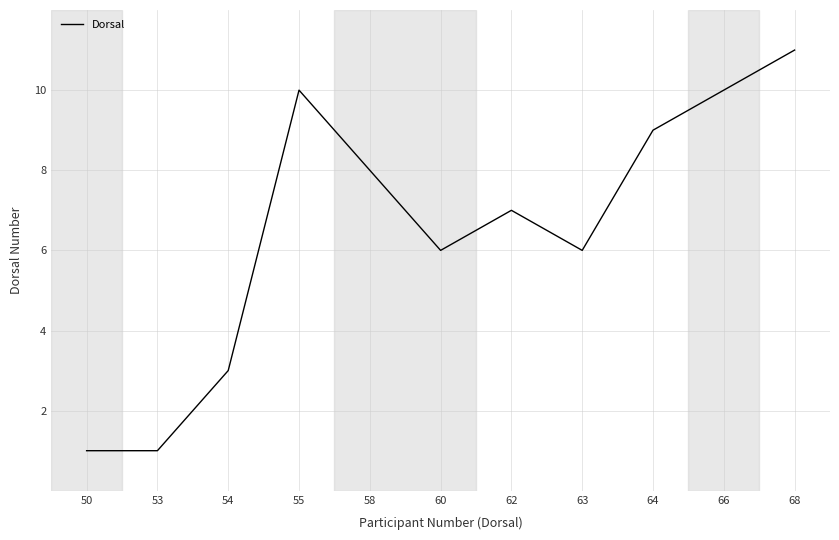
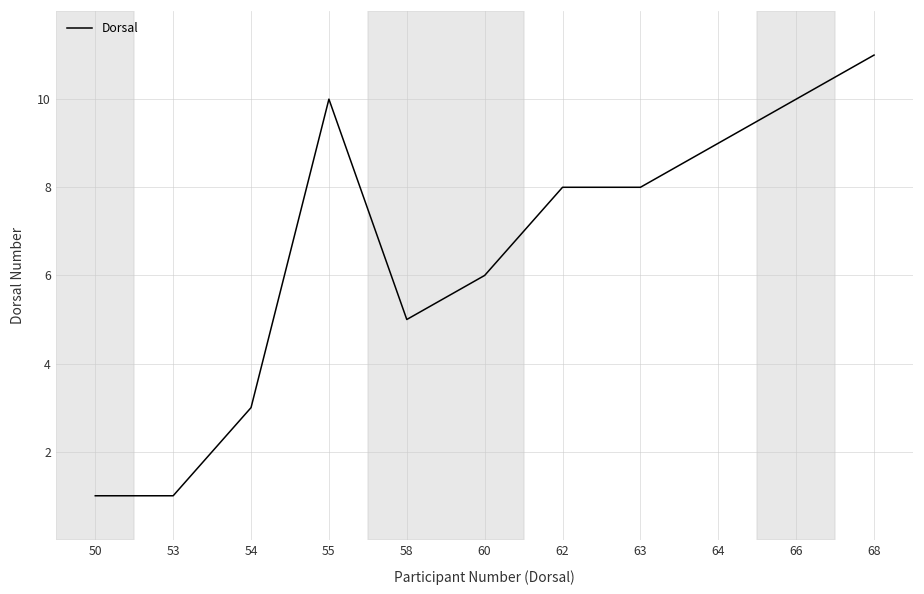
  {
    "50": 1,
    "53": 1,
    "54": 3,
    "55": 10,
-   "58": 8,
+   "58": 5,
    "60": 6,
-   "62": 7,
-   "63": 6,
+   "62": 8,
+   "63": 8,
    "64": 9,
    "66": 10,
    "68": 11
  }
